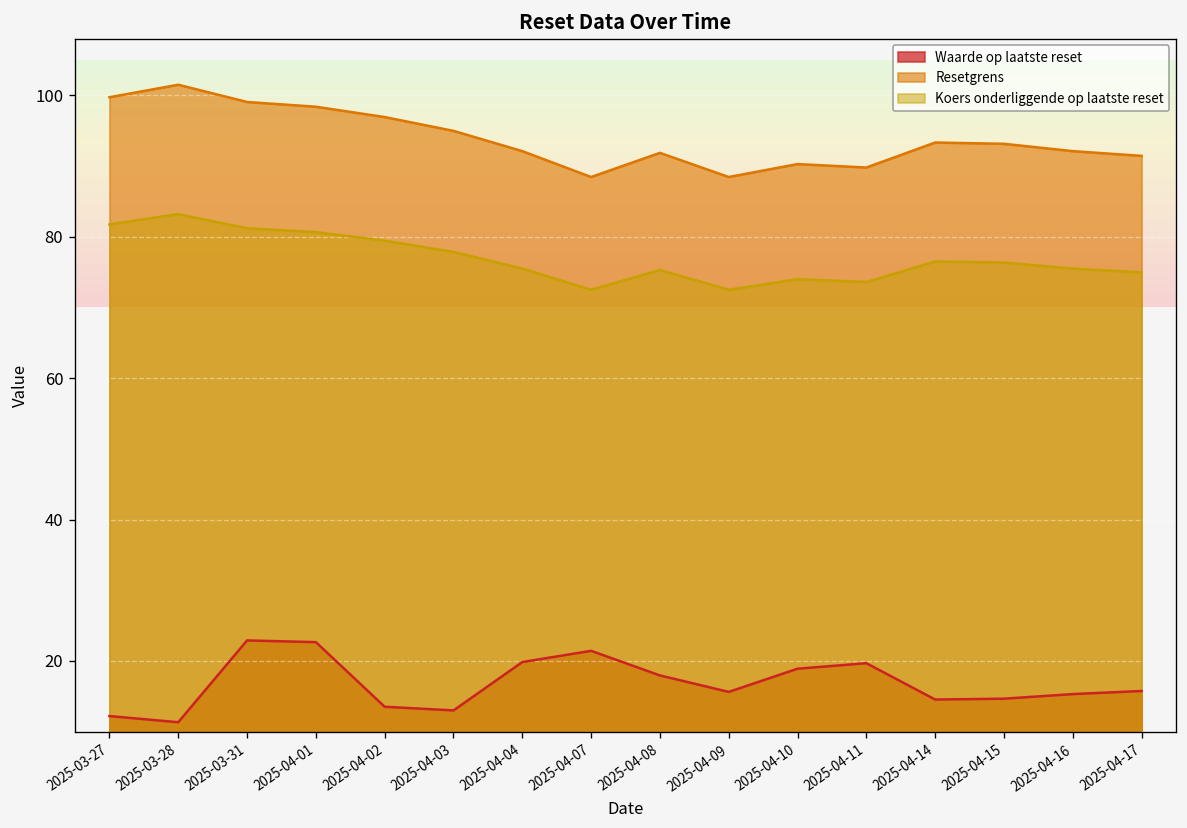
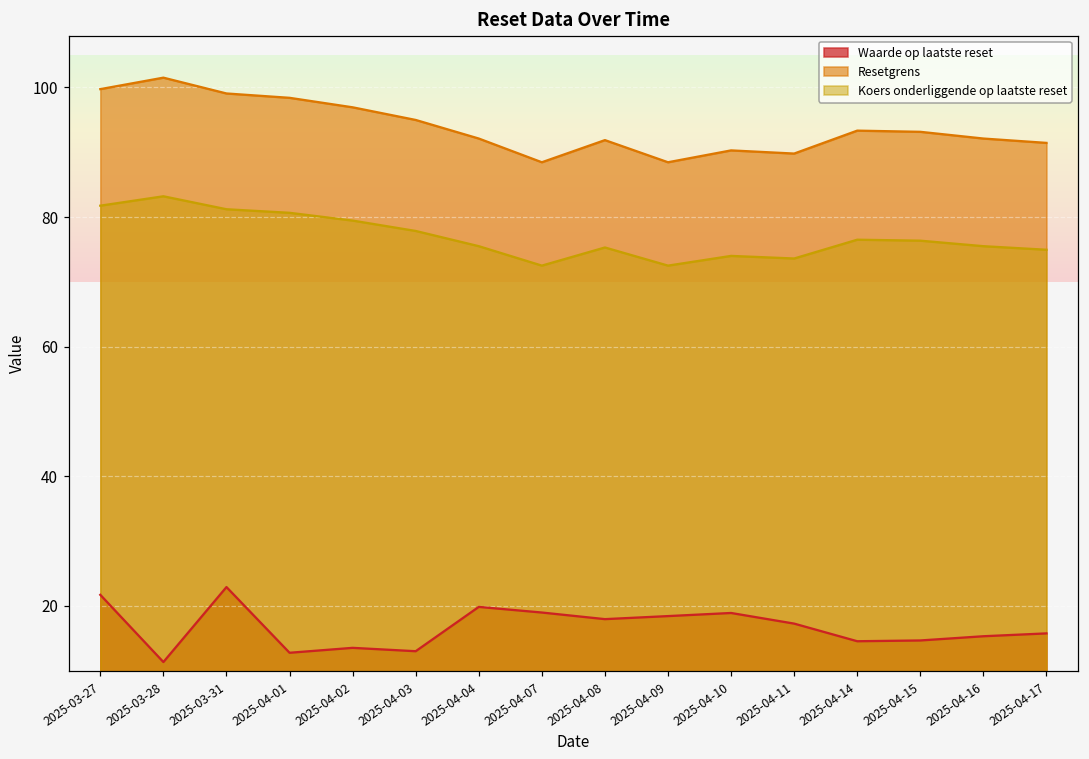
  {
    "Waarde op laatste reset": {
-     "2025-03-27": 12,
+     "2025-03-27": 22,
      "2025-03-28": 11,
      "2025-03-31": 23,
-     "2025-04-01": 23,
+     "2025-04-01": 13,
      "2025-04-02": 14,
      "2025-04-03": 13,
      "2025-04-04": 20,
-     "2025-04-07": 21,
+     "2025-04-07": 19,
      "2025-04-08": 18,
-     "2025-04-09": 16,
+     "2025-04-09": 18,
      "2025-04-10": 19,
-     "2025-04-11": 20,
+     "2025-04-11": 17,
      "2025-04-14": 15,
      "2025-04-15": 15,
      "2025-04-16": 15,
      "2025-04-17": 16
    }
  }
